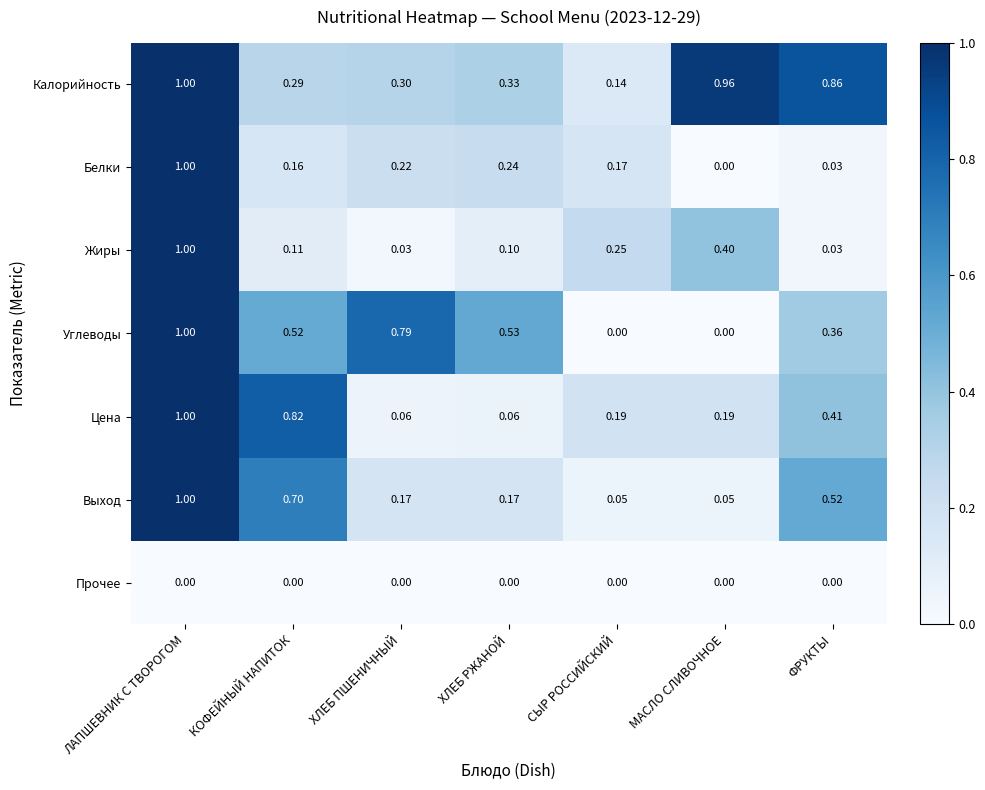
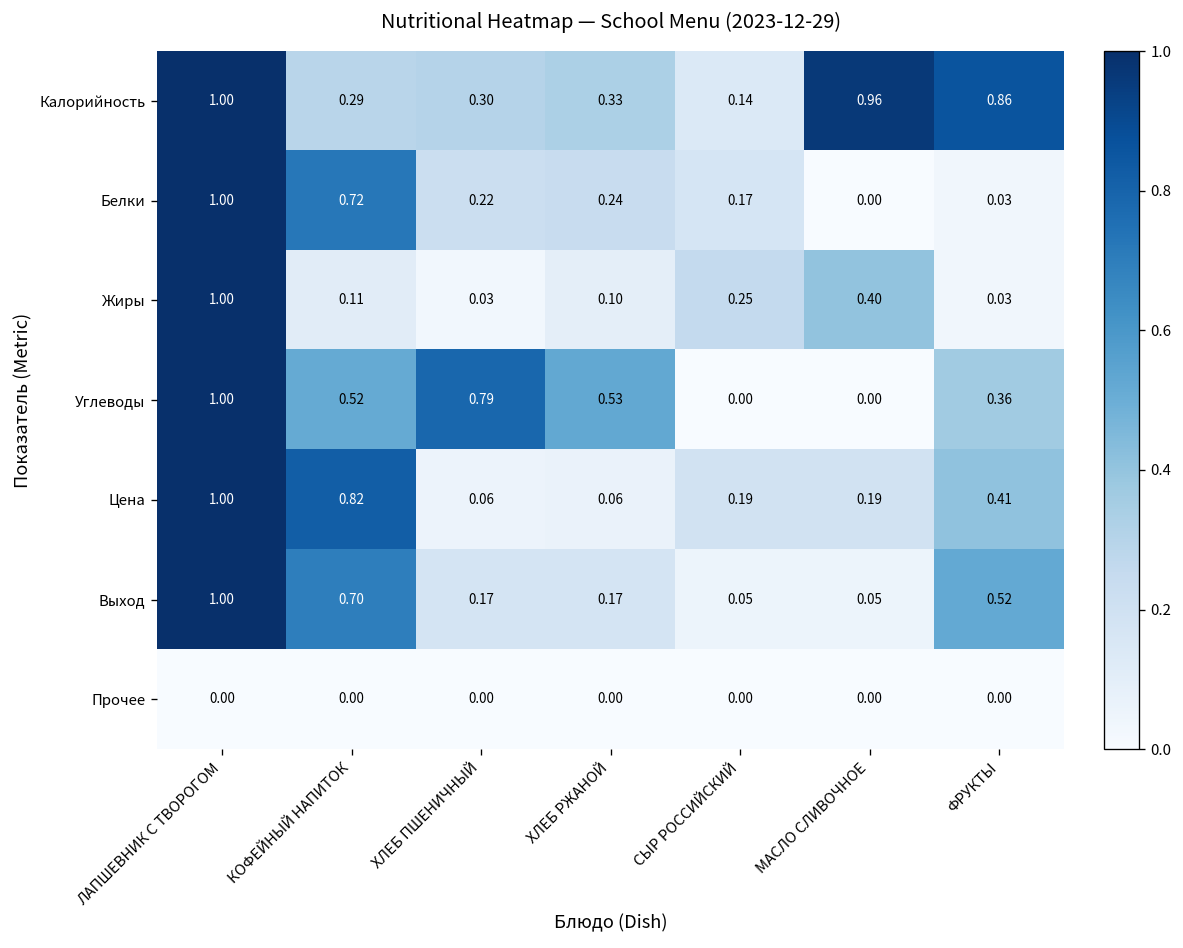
  {
    "Калорийность": {
      "ЛАПШЕВНИК С ТВОРОГОМ": 1.00,
      "КОФЕЙНЫЙ НАПИТОК": 0.29,
      "ХЛЕБ ПШЕНИЧНЫЙ": 0.30,
      "ХЛЕБ РЖАНОЙ": 0.33,
      "СЫР РОССИЙСКИЙ": 0.14,
      "МАСЛО СЛИВОЧНОЕ": 0.96,
      "ФРУКТЫ": 0.86
    },
    "Белки": {
      "ЛАПШЕВНИК С ТВОРОГОМ": 1.00,
-     "КОФЕЙНЫЙ НАПИТОК": 0.16,
+     "КОФЕЙНЫЙ НАПИТОК": 0.72,
      "ХЛЕБ ПШЕНИЧНЫЙ": 0.22,
      "ХЛЕБ РЖАНОЙ": 0.24,
      "СЫР РОССИЙСКИЙ": 0.17,
      "МАСЛО СЛИВОЧНОЕ": 0.00,
      "ФРУКТЫ": 0.03
    },
    "Жиры": {
      "ЛАПШЕВНИК С ТВОРОГОМ": 1.00,
      "КОФЕЙНЫЙ НАПИТОК": 0.11,
      "ХЛЕБ ПШЕНИЧНЫЙ": 0.03,
      "ХЛЕБ РЖАНОЙ": 0.10,
      "СЫР РОССИЙСКИЙ": 0.25,
      "МАСЛО СЛИВОЧНОЕ": 0.40,
      "ФРУКТЫ": 0.03
    },
    "Углеводы": {
      "ЛАПШЕВНИК С ТВОРОГОМ": 1.00,
      "КОФЕЙНЫЙ НАПИТОК": 0.52,
      "ХЛЕБ ПШЕНИЧНЫЙ": 0.79,
      "ХЛЕБ РЖАНОЙ": 0.53,
      "СЫР РОССИЙСКИЙ": 0.00,
      "МАСЛО СЛИВОЧНОЕ": 0.00,
      "ФРУКТЫ": 0.36
    },
    "Цена": {
      "ЛАПШЕВНИК С ТВОРОГОМ": 1.00,
      "КОФЕЙНЫЙ НАПИТОК": 0.82,
      "ХЛЕБ ПШЕНИЧНЫЙ": 0.06,
      "ХЛЕБ РЖАНОЙ": 0.06,
      "СЫР РОССИЙСКИЙ": 0.19,
      "МАСЛО СЛИВОЧНОЕ": 0.19,
      "ФРУКТЫ": 0.41
    },
    "Выход": {
      "ЛАПШЕВНИК С ТВОРОГОМ": 1.00,
      "КОФЕЙНЫЙ НАПИТОК": 0.70,
      "ХЛЕБ ПШЕНИЧНЫЙ": 0.17,
      "ХЛЕБ РЖАНОЙ": 0.17,
      "СЫР РОССИЙСКИЙ": 0.05,
      "МАСЛО СЛИВОЧНОЕ": 0.05,
      "ФРУКТЫ": 0.52
    },
    "Прочее": {
      "ЛАПШЕВНИК С ТВОРОГОМ": 0.00,
      "КОФЕЙНЫЙ НАПИТОК": 0.00,
      "ХЛЕБ ПШЕНИЧНЫЙ": 0.00,
      "ХЛЕБ РЖАНОЙ": 0.00,
      "СЫР РОССИЙСКИЙ": 0.00,
      "МАСЛО СЛИВОЧНОЕ": 0.00,
      "ФРУКТЫ": 0.00
    }
  }
